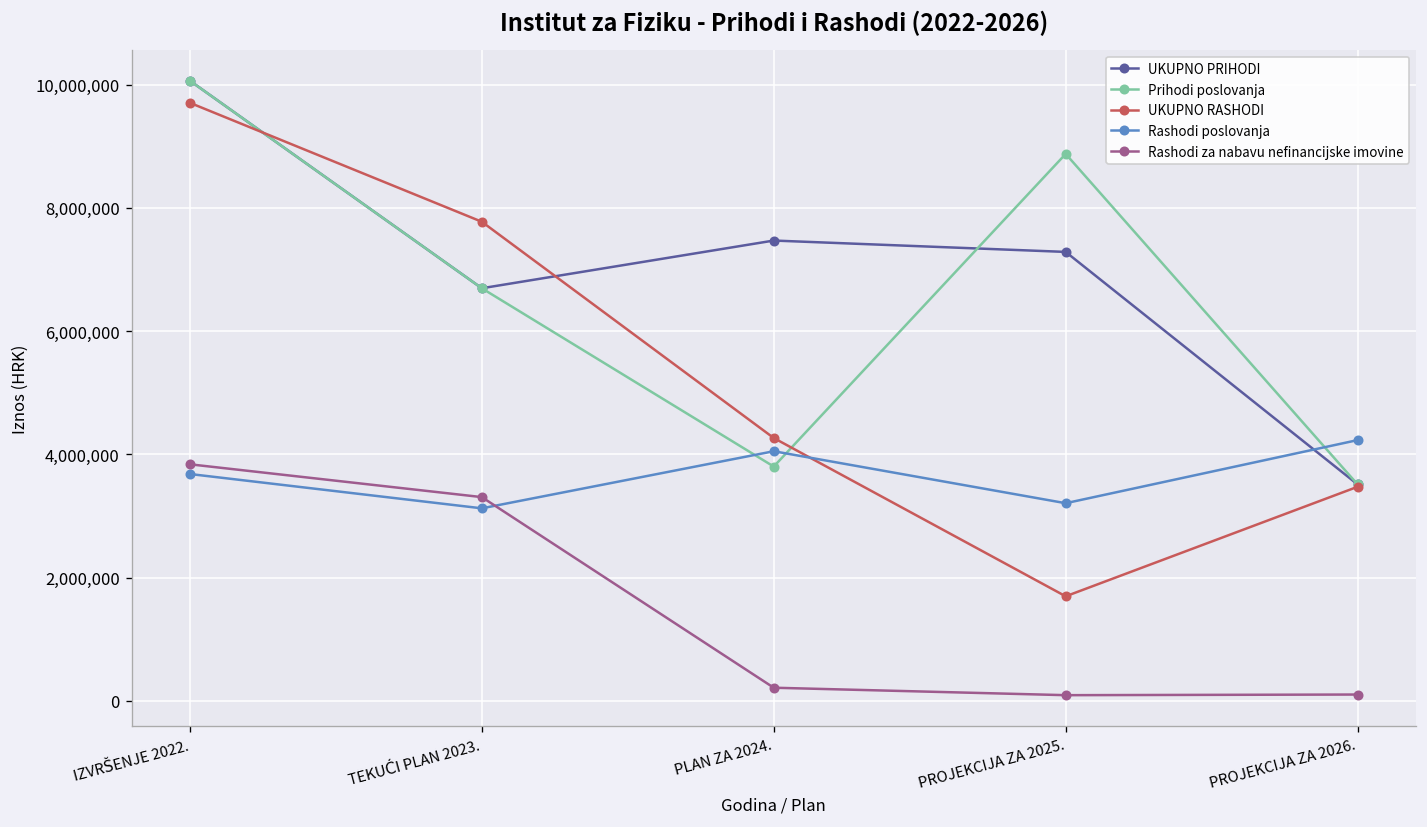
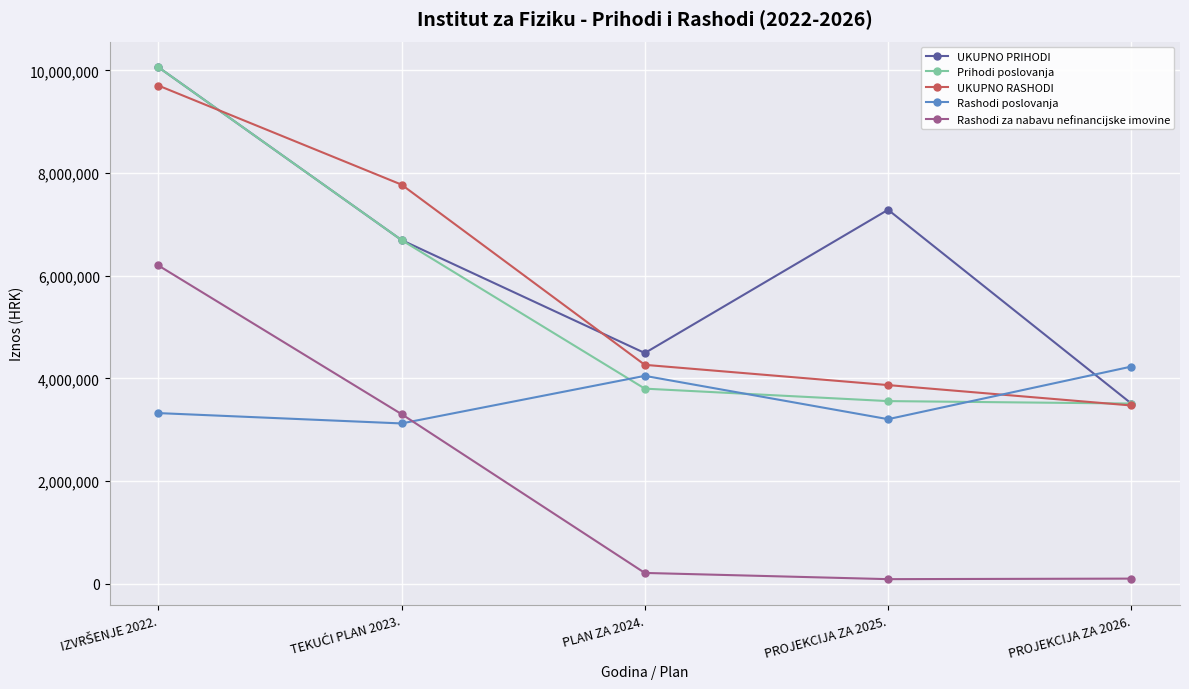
  {
    "UKUPNO PRIHODI": {
-     "PLAN ZA 2024.": "7,500,000",
+     "PLAN ZA 2024.": "4,500,000",
      "PROJEKCIJA ZA 2025.": "7,300,000"
    },
    "Prihodi poslovanja": {
      "PLAN ZA 2024.": "3,800,000",
-     "PROJEKCIJA ZA 2025.": "8,900,000"
+     "PROJEKCIJA ZA 2025.": "3,600,000"
    },
    "UKUPNO RASHODI": {
      "IZVRŠENJE 2022.": "9,700,000",
      "TEKUĆI PLAN 2023.": "7,800,000",
      "PLAN ZA 2024.": "4,300,000",
-     "PROJEKCIJA ZA 2025.": "1,700,000"
+     "PROJEKCIJA ZA 2025.": "3,900,000"
    },
    "Rashodi poslovanja": {
-     "IZVRŠENJE 2022.": "3,700,000",
+     "IZVRŠENJE 2022.": "3,300,000",
      "TEKUĆI PLAN 2023.": "3,100,000",
      "PLAN ZA 2024.": "4,100,000",
      "PROJEKCIJA ZA 2025.": "3,200,000",
      "PROJEKCIJA ZA 2026.": "4,200,000"
    },
    "Rashodi za nabavu nefinancijske imovine": {
-     "IZVRŠENJE 2022.": "3,800,000",
+     "IZVRŠENJE 2022.": "6,200,000",
      "TEKUĆI PLAN 2023.": "3,300,000",
      "PLAN ZA 2024.": "200,000",
      "PROJEKCIJA ZA 2025.": "100,000",
      "PROJEKCIJA ZA 2026.": "100,000"
    }
  }
